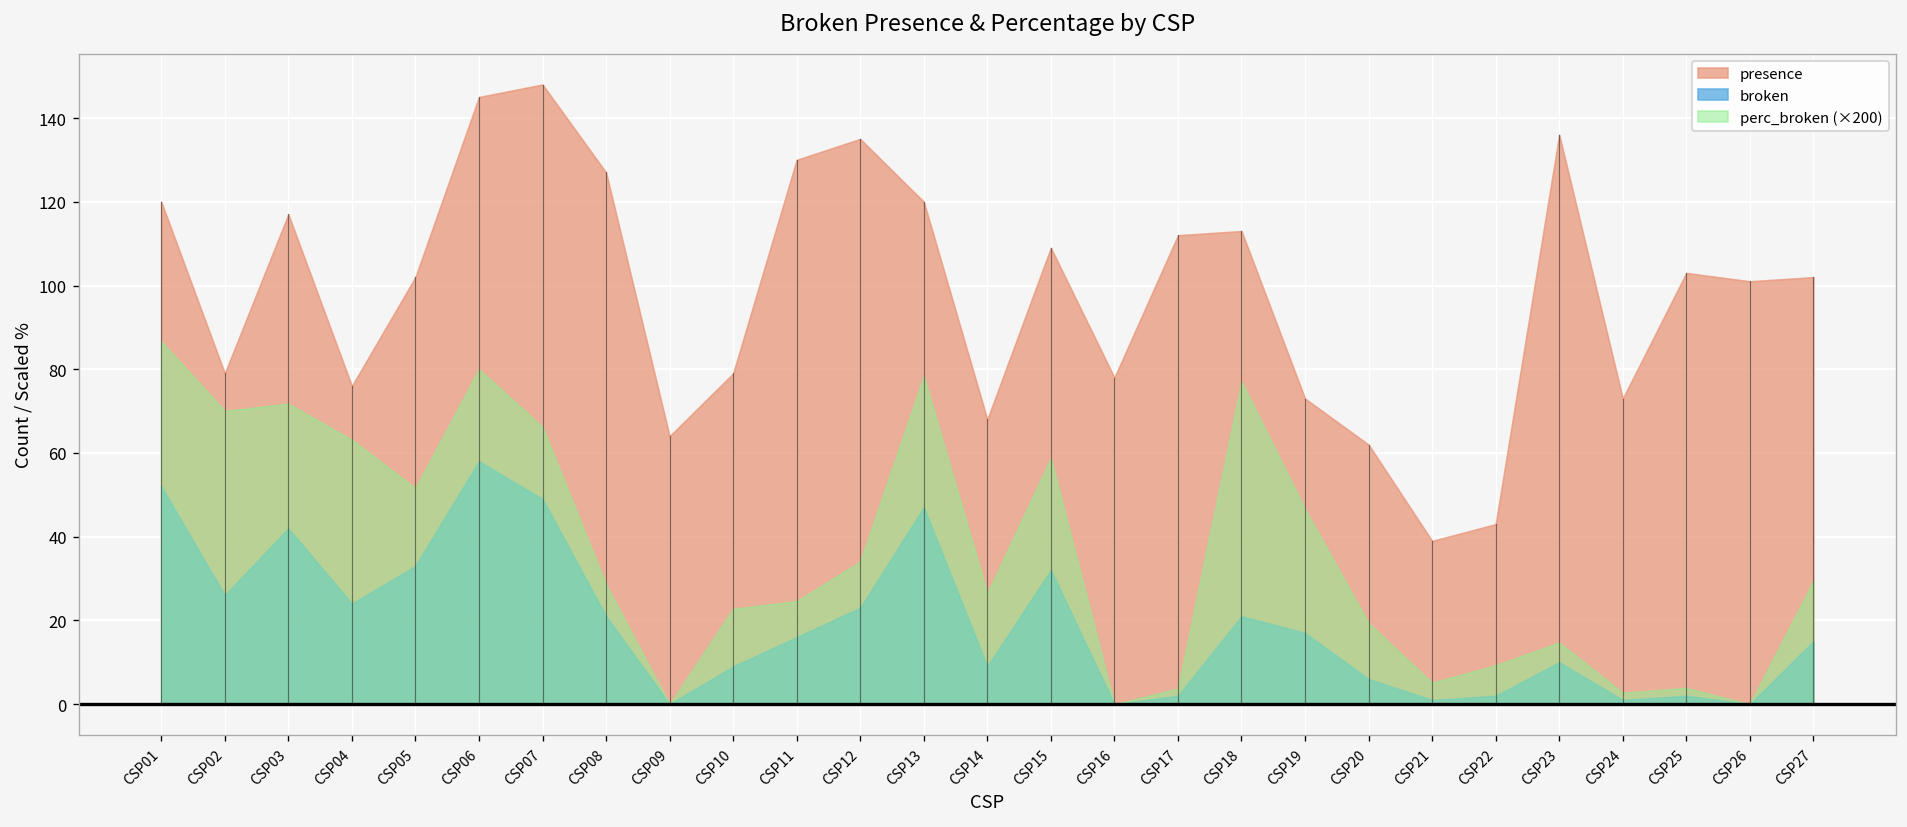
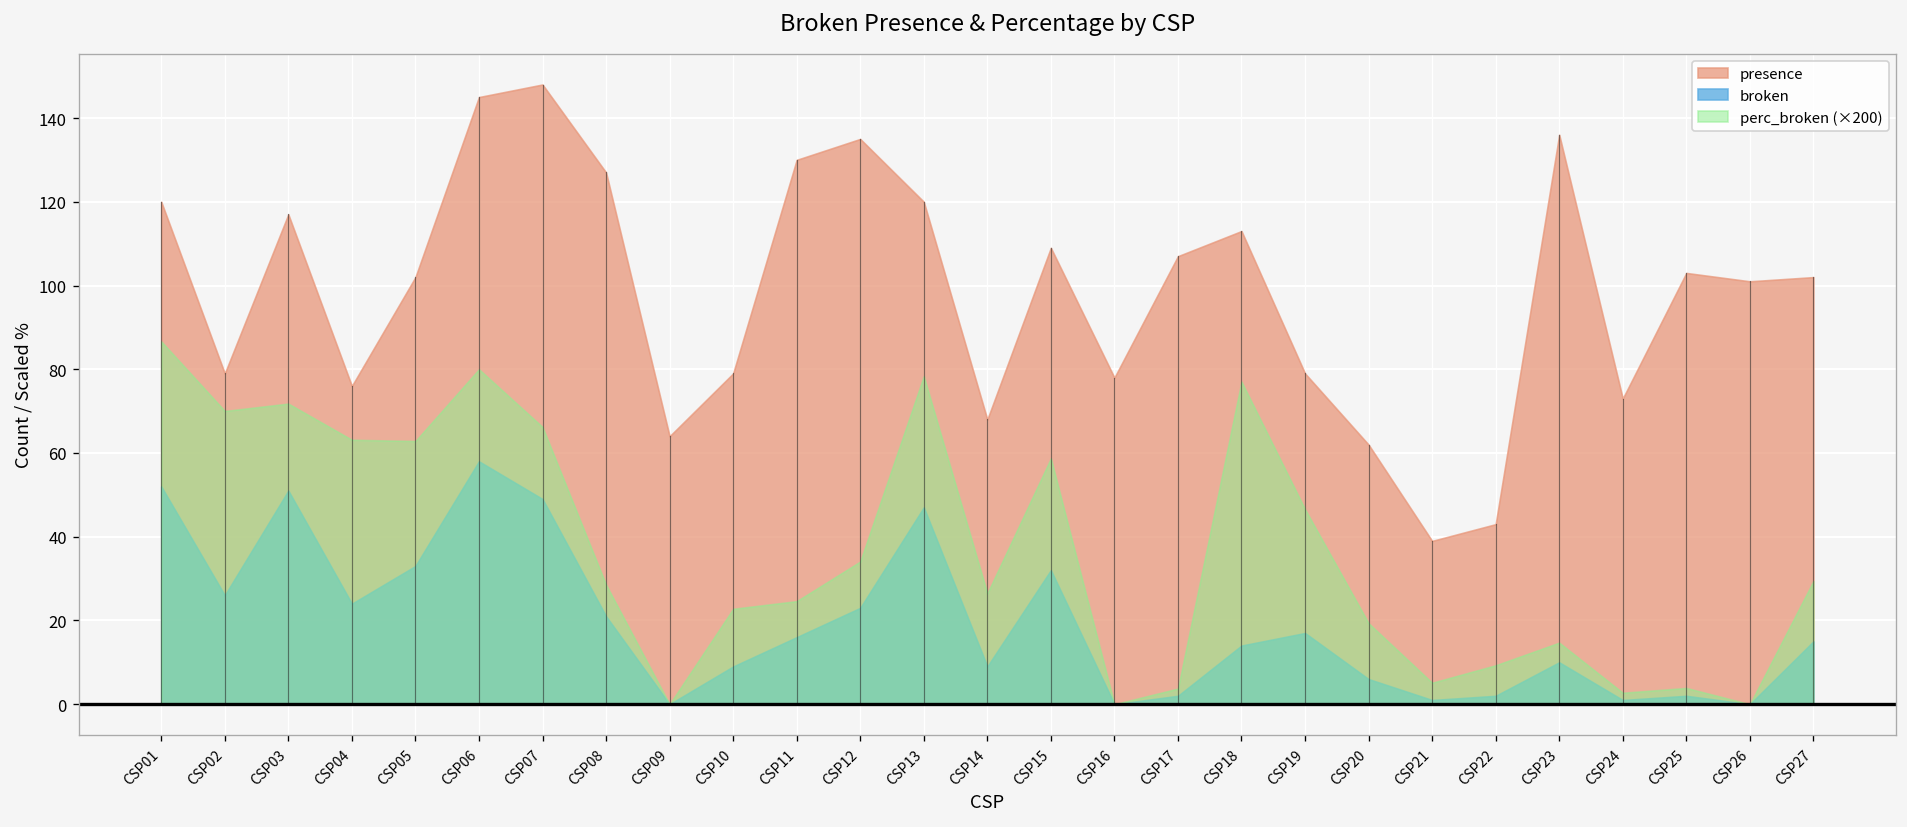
  {
    "presence": {
-     "CSP17": 112,
-     "CSP19": 73
+     "CSP17": 107,
+     "CSP19": 79
    },
    "broken": {
      "CSP01": 52,
      "CSP02": 26,
-     "CSP03": 42,
+     "CSP03": 51,
      "CSP04": 24,
      "CSP05": 33,
      "CSP06": 58,
      "CSP07": 49,
      "CSP08": 21,
      "CSP10": 9,
      "CSP11": 16,
      "CSP12": 23,
      "CSP13": 47,
      "CSP14": 9,
      "CSP15": 32,
      "CSP17": 2,
-     "CSP18": 21,
+     "CSP18": 14,
      "CSP19": 17,
      "CSP20": 6,
      "CSP21": 1,
      "CSP22": 2,
      "CSP23": 10,
      "CSP24": 1,
      "CSP25": 2,
      "CSP27": 15
    },
    "perc_broken (×200)": {
      "CSP01": 87,
      "CSP02": 70,
      "CSP03": 72,
      "CSP04": 63,
-     "CSP05": 52,
+     "CSP05": 63,
      "CSP06": 80,
      "CSP07": 66,
      "CSP08": 29,
      "CSP10": 23,
      "CSP11": 25,
      "CSP12": 34,
      "CSP13": 78,
      "CSP14": 26,
      "CSP15": 59,
      "CSP17": 4,
      "CSP18": 77,
      "CSP19": 47,
      "CSP20": 19,
      "CSP21": 5,
      "CSP22": 9,
      "CSP23": 15,
      "CSP24": 3,
      "CSP25": 4,
      "CSP27": 29
    }
  }
